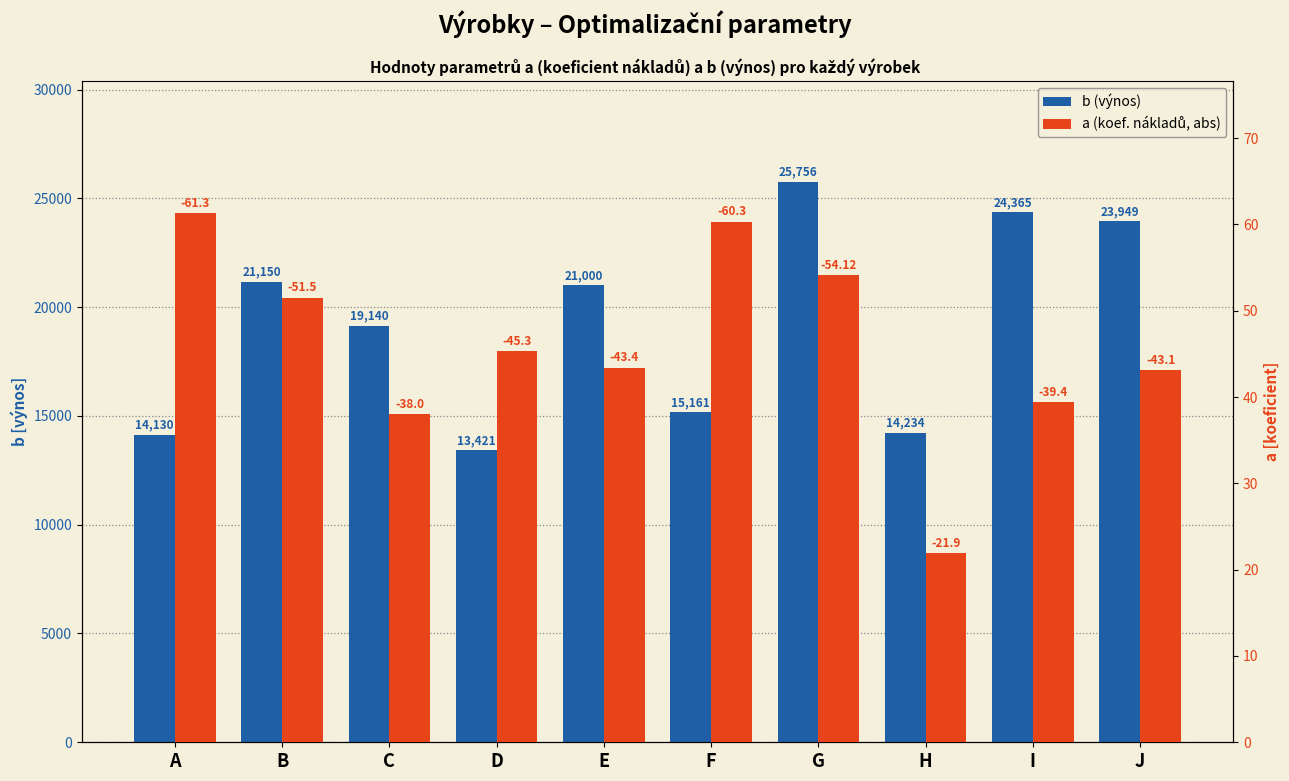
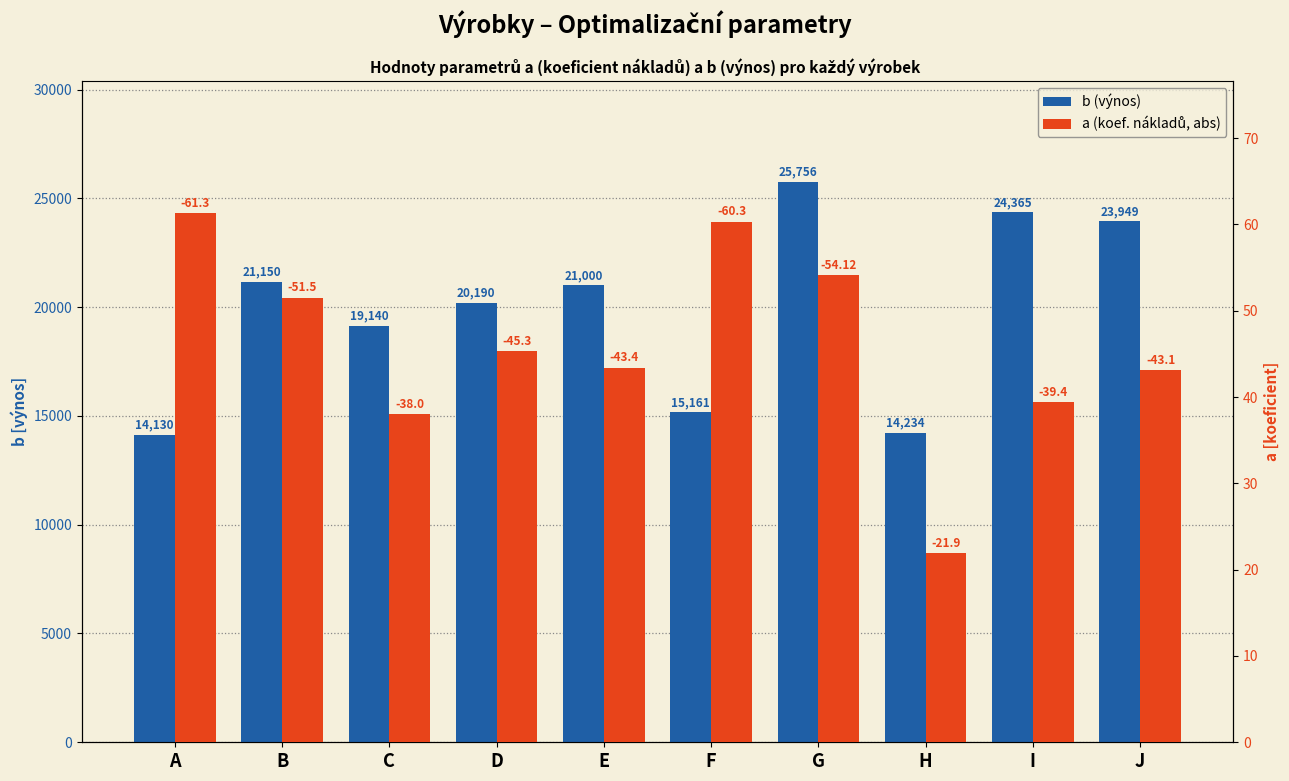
  {
    "b (výnos)": {
      "A": "14,130",
      "B": "21,150",
      "C": "19,140",
-     "D": "13,421",
+     "D": "20,190",
      "E": "21,000",
      "F": "15,161",
      "G": "25,756",
      "H": "14,234",
      "I": "24,365",
      "J": "23,949"
    }
  }
